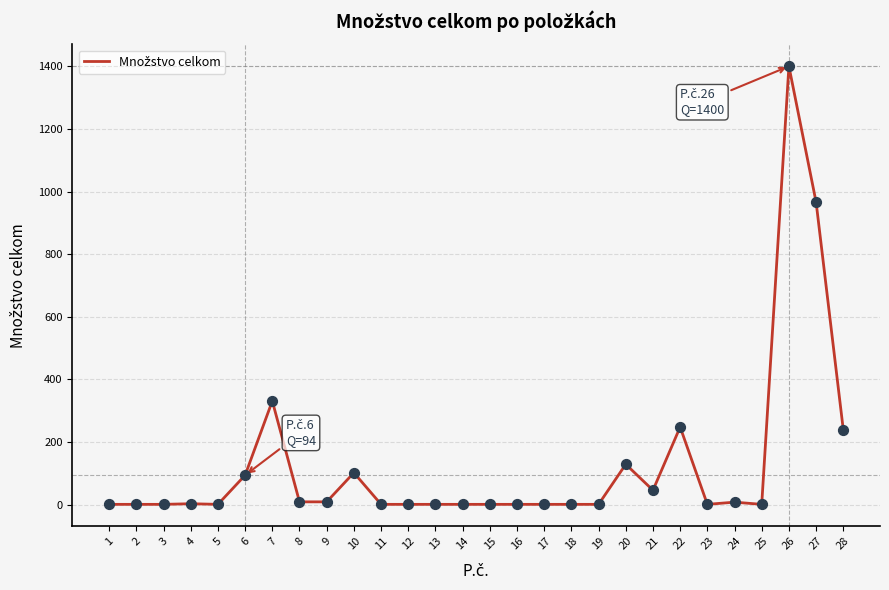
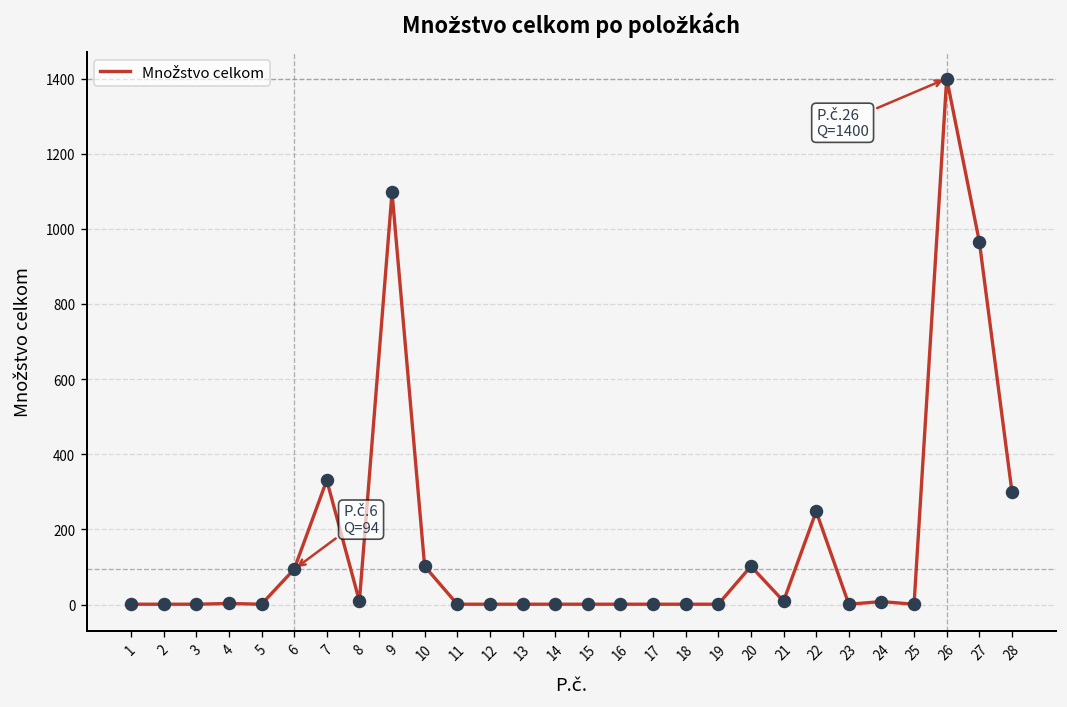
  {
    "1": 0,
    "2": 0,
    "3": 0,
    "4": 0,
    "5": 0,
    "7": 330,
    "8": 10,
-   "9": 10,
+   "9": 1100,
    "10": 100,
    "11": 0,
    "12": 0,
    "13": 0,
    "14": 0,
    "15": 0,
    "16": 0,
    "17": 0,
    "18": 0,
    "19": 0,
-   "20": 130,
-   "21": 50,
+   "20": 100,
+   "21": 10,
    "22": 250,
    "23": 0,
    "24": 10,
    "25": 0,
    "27": 970,
-   "28": 240
+   "28": 300
  }
